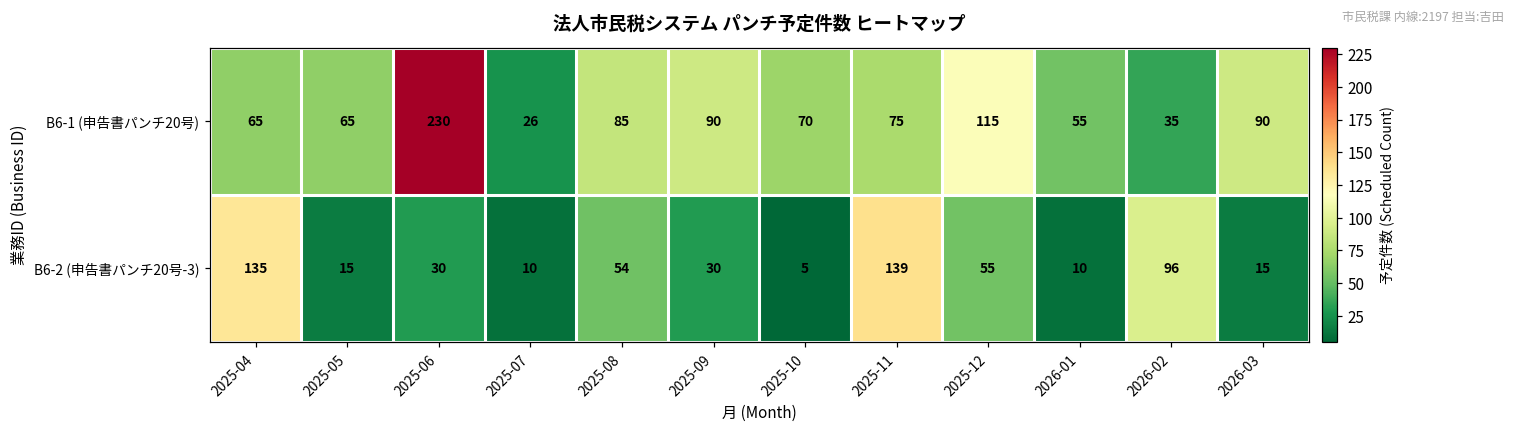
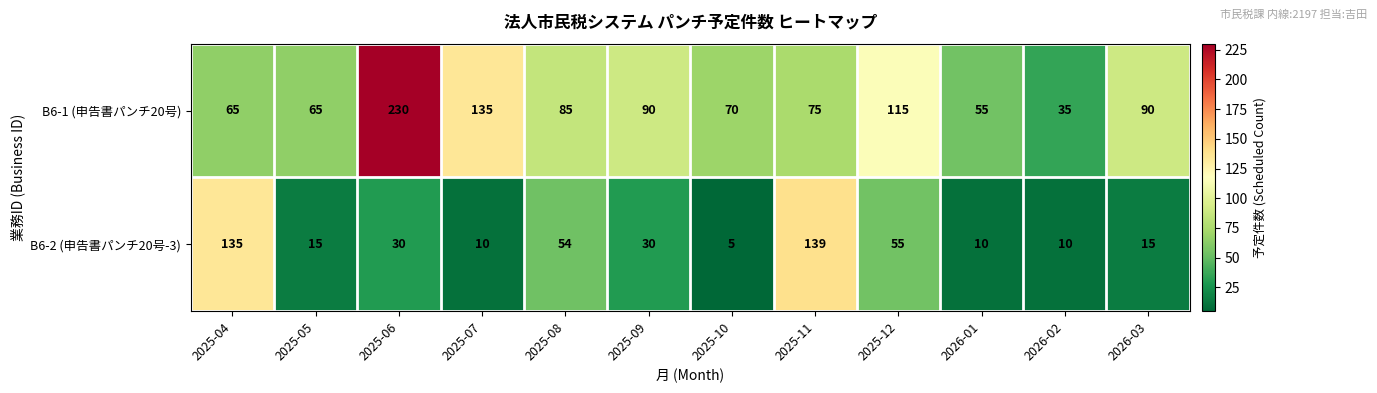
  {
    "B6-1 (申告書パンチ20号)": {
      "2025-04": 65,
      "2025-05": 65,
      "2025-06": 230,
-     "2025-07": 26,
+     "2025-07": 135,
      "2025-08": 85,
      "2025-09": 90,
      "2025-10": 70,
      "2025-11": 75,
      "2025-12": 115,
      "2026-01": 55,
      "2026-02": 35,
      "2026-03": 90
    },
    "B6-2 (申告書パンチ20号-3)": {
      "2025-04": 135,
      "2025-05": 15,
      "2025-06": 30,
      "2025-07": 10,
      "2025-08": 54,
      "2025-09": 30,
      "2025-10": 5,
      "2025-11": 139,
      "2025-12": 55,
      "2026-01": 10,
-     "2026-02": 96,
+     "2026-02": 10,
      "2026-03": 15
    }
  }
